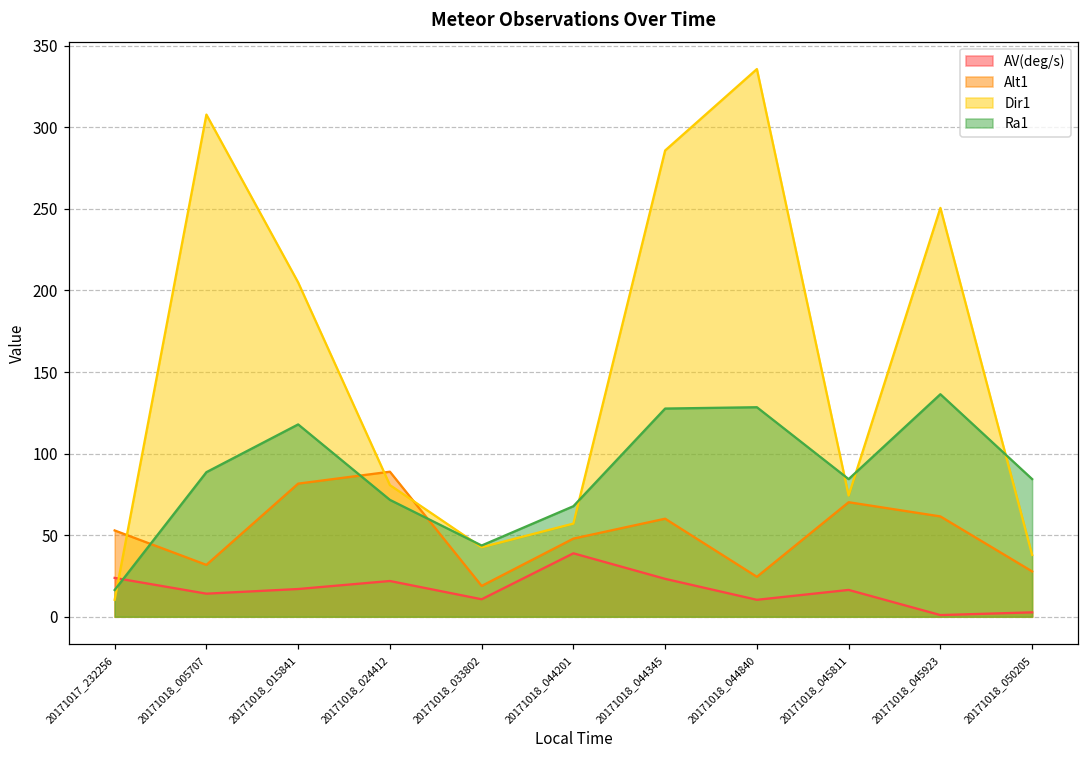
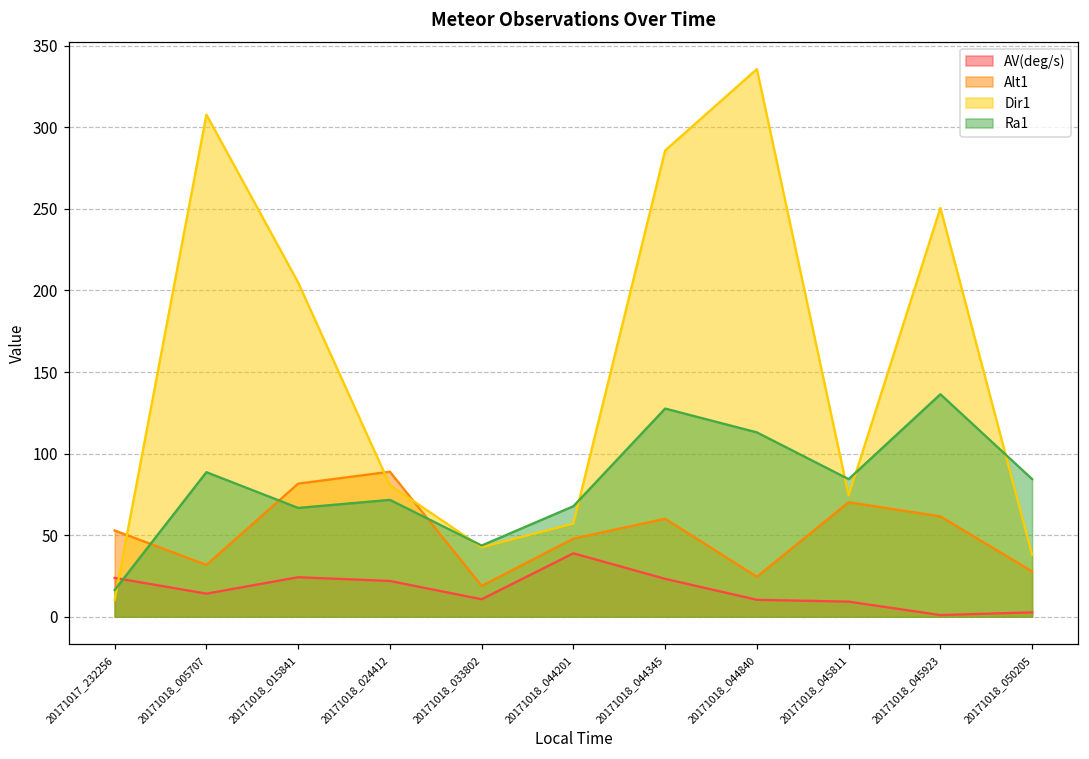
  {
    "AV(deg/s)": {
      "20171017_232256": 24,
      "20171018_005707": 14,
-     "20171018_015841": 17,
+     "20171018_015841": 24,
      "20171018_024412": 22,
      "20171018_033802": 11,
      "20171018_044201": 39,
      "20171018_044345": 23,
      "20171018_044840": 10,
-     "20171018_045811": 16,
+     "20171018_045811": 9,
      "20171018_045923": 1,
      "20171018_050205": 3
    },
    "Ra1": {
      "20171017_232256": 16,
      "20171018_005707": 89,
-     "20171018_015841": 118,
+     "20171018_015841": 67,
      "20171018_024412": 72,
      "20171018_044201": 68,
      "20171018_044345": 128,
-     "20171018_044840": 128,
+     "20171018_044840": 113,
      "20171018_045811": 84,
      "20171018_045923": 136,
      "20171018_050205": 84
    }
  }
